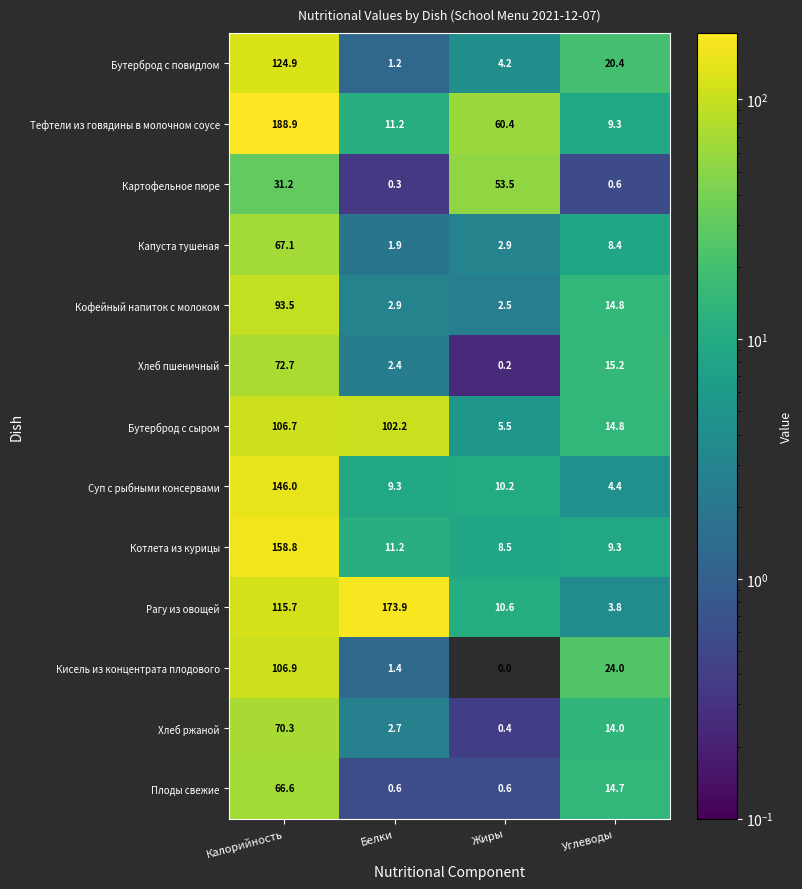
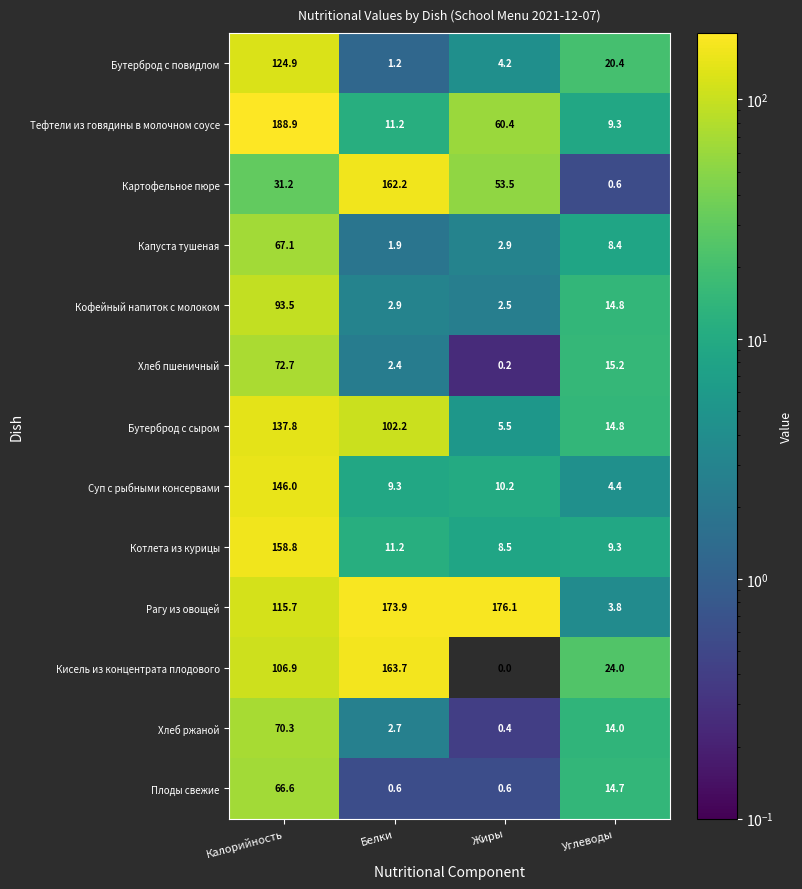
  {
    "Бутерброд с повидлом": {
      "Калорийность": 124.9,
      "Белки": 1.2,
      "Жиры": 4.2,
      "Углеводы": 20.4
    },
    "Тефтели из говядины в молочном соусе": {
      "Калорийность": 188.9,
      "Белки": 11.2,
      "Жиры": 60.4,
      "Углеводы": 9.3
    },
    "Картофельное пюре": {
      "Калорийность": 31.2,
-     "Белки": 0.3,
+     "Белки": 162.2,
      "Жиры": 53.5,
      "Углеводы": 0.6
    },
    "Капуста тушеная": {
      "Калорийность": 67.1,
      "Белки": 1.9,
      "Жиры": 2.9,
      "Углеводы": 8.4
    },
    "Кофейный напиток с молоком": {
      "Калорийность": 93.5,
      "Белки": 2.9,
      "Жиры": 2.5,
      "Углеводы": 14.8
    },
    "Хлеб пшеничный": {
      "Калорийность": 72.7,
      "Белки": 2.4,
      "Жиры": 0.2,
      "Углеводы": 15.2
    },
    "Бутерброд с сыром": {
-     "Калорийность": 106.7,
+     "Калорийность": 137.8,
      "Белки": 102.2,
      "Жиры": 5.5,
      "Углеводы": 14.8
    },
    "Суп с рыбными консервами": {
      "Калорийность": 146.0,
      "Белки": 9.3,
      "Жиры": 10.2,
      "Углеводы": 4.4
    },
    "Котлета из курицы": {
      "Калорийность": 158.8,
      "Белки": 11.2,
      "Жиры": 8.5,
      "Углеводы": 9.3
    },
    "Рагу из овощей": {
      "Калорийность": 115.7,
      "Белки": 173.9,
-     "Жиры": 10.6,
+     "Жиры": 176.1,
      "Углеводы": 3.8
    },
    "Кисель из концентрата плодового": {
      "Калорийность": 106.9,
-     "Белки": 1.4,
+     "Белки": 163.7,
      "Углеводы": 24.0
    },
    "Хлеб ржаной": {
      "Калорийность": 70.3,
      "Белки": 2.7,
      "Жиры": 0.4,
      "Углеводы": 14.0
    },
    "Плоды свежие": {
      "Калорийность": 66.6,
      "Белки": 0.6,
      "Жиры": 0.6,
      "Углеводы": 14.7
    }
  }
